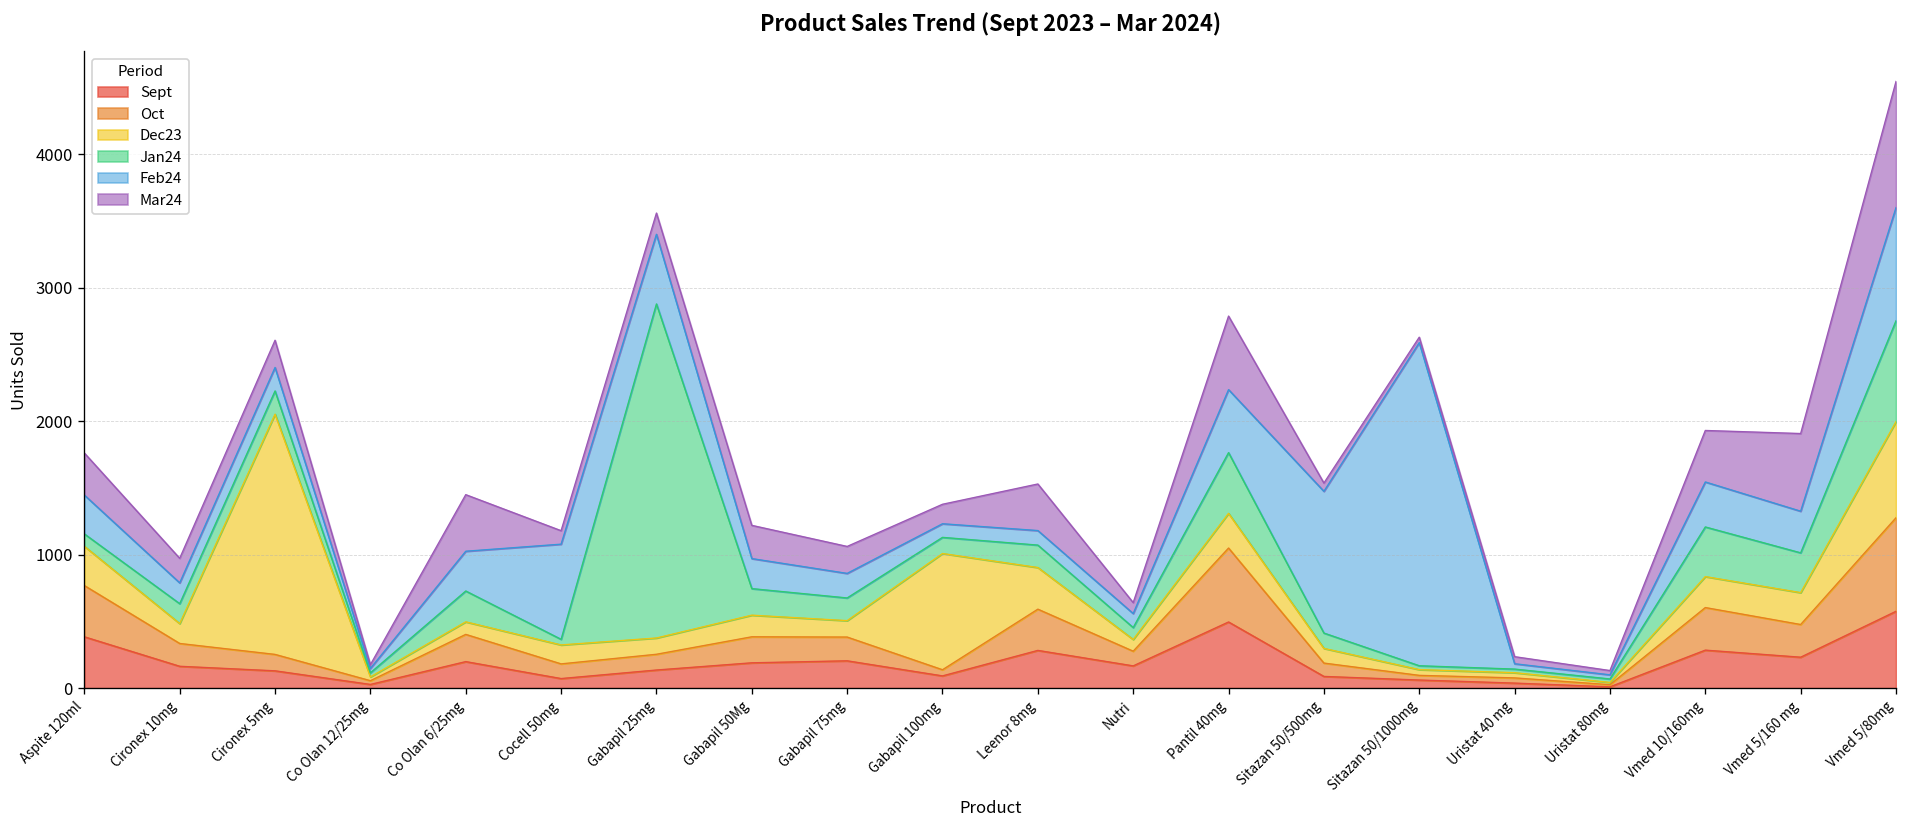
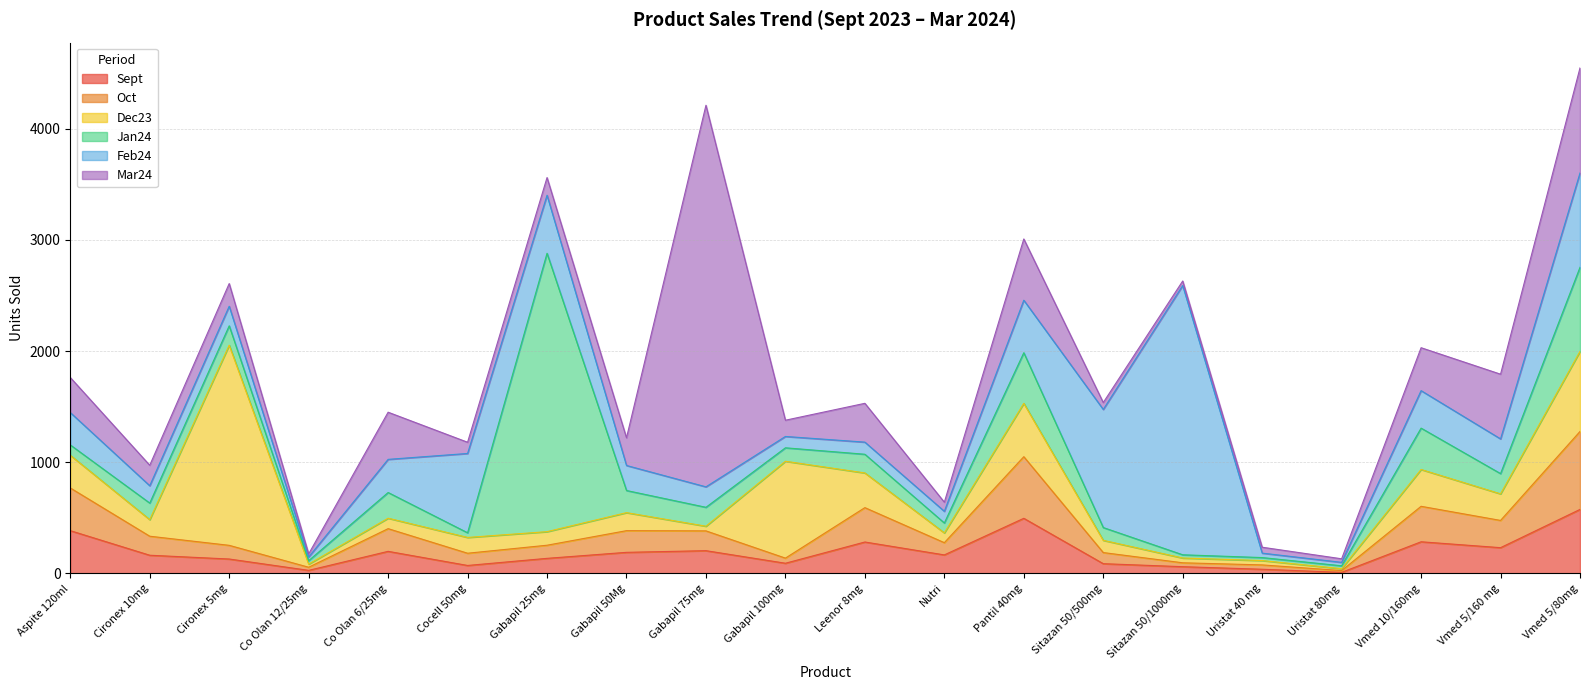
  {
    "Dec23": {
      "Aspite 120ml": 290,
      "Cironex 10mg": 150,
      "Cironex 5mg": 1800,
      "Co Olan 12/25mg": 30,
      "Co Olan 6/25mg": 90,
      "Cocell 50mg": 140,
      "Gabapil 25mg": 120,
      "Gabapil 50Mg": 160,
-     "Gabapil 75mg": 120,
+     "Gabapil 75mg": 40,
      "Gabapil 100mg": 870,
      "Leenor 8mg": 310,
      "Nutri": 90,
-     "Pantil 40mg": 260,
+     "Pantil 40mg": 480,
      "Sitazan 50/500mg": 110,
      "Sitazan 50/1000mg": 40,
      "Uristat 40 mg": 40,
-     "Vmed 10/160mg": 230,
+     "Vmed 10/160mg": 330,
      "Vmed 5/160 mg": 240,
      "Vmed 5/80mg": 720
    },
    "Jan24": {
      "Aspite 120ml": 90,
      "Cironex 10mg": 150,
      "Cironex 5mg": 170,
      "Co Olan 12/25mg": 30,
      "Co Olan 6/25mg": 230,
      "Cocell 50mg": 40,
      "Gabapil 25mg": 2500,
      "Gabapil 50Mg": 200,
      "Gabapil 75mg": 170,
      "Gabapil 100mg": 120,
      "Leenor 8mg": 170,
      "Nutri": 90,
      "Pantil 40mg": 460,
      "Sitazan 50/500mg": 120,
      "Sitazan 50/1000mg": 30,
      "Uristat 40 mg": 30,
      "Uristat 80mg": 30,
      "Vmed 10/160mg": 370,
-     "Vmed 5/160 mg": 300,
+     "Vmed 5/160 mg": 180,
      "Vmed 5/80mg": 760
    },
    "Feb24": {
      "Aspite 120ml": 290,
      "Cironex 10mg": 160,
      "Cironex 5mg": 180,
      "Co Olan 12/25mg": 30,
      "Co Olan 6/25mg": 300,
      "Cocell 50mg": 710,
      "Gabapil 25mg": 520,
      "Gabapil 50Mg": 230,
      "Gabapil 75mg": 180,
      "Gabapil 100mg": 100,
      "Leenor 8mg": 110,
      "Nutri": 110,
      "Pantil 40mg": 470,
      "Sitazan 50/500mg": 1060,
      "Sitazan 50/1000mg": 2420,
      "Uristat 40 mg": 40,
      "Uristat 80mg": 30,
      "Vmed 10/160mg": 340,
      "Vmed 5/160 mg": 310,
      "Vmed 5/80mg": 850
    },
    "Mar24": {
      "Aspite 120ml": 320,
      "Cironex 10mg": 180,
      "Cironex 5mg": 200,
      "Co Olan 12/25mg": 30,
      "Co Olan 6/25mg": 420,
      "Cocell 50mg": 100,
      "Gabapil 25mg": 160,
      "Gabapil 50Mg": 250,
-     "Gabapil 75mg": 200,
+     "Gabapil 75mg": 3430,
      "Gabapil 100mg": 150,
      "Leenor 8mg": 350,
      "Nutri": 80,
      "Pantil 40mg": 550,
      "Sitazan 50/500mg": 60,
      "Sitazan 50/1000mg": 40,
      "Uristat 40 mg": 50,
      "Uristat 80mg": 30,
      "Vmed 10/160mg": 390,
      "Vmed 5/160 mg": 580,
      "Vmed 5/80mg": 950
    }
  }
